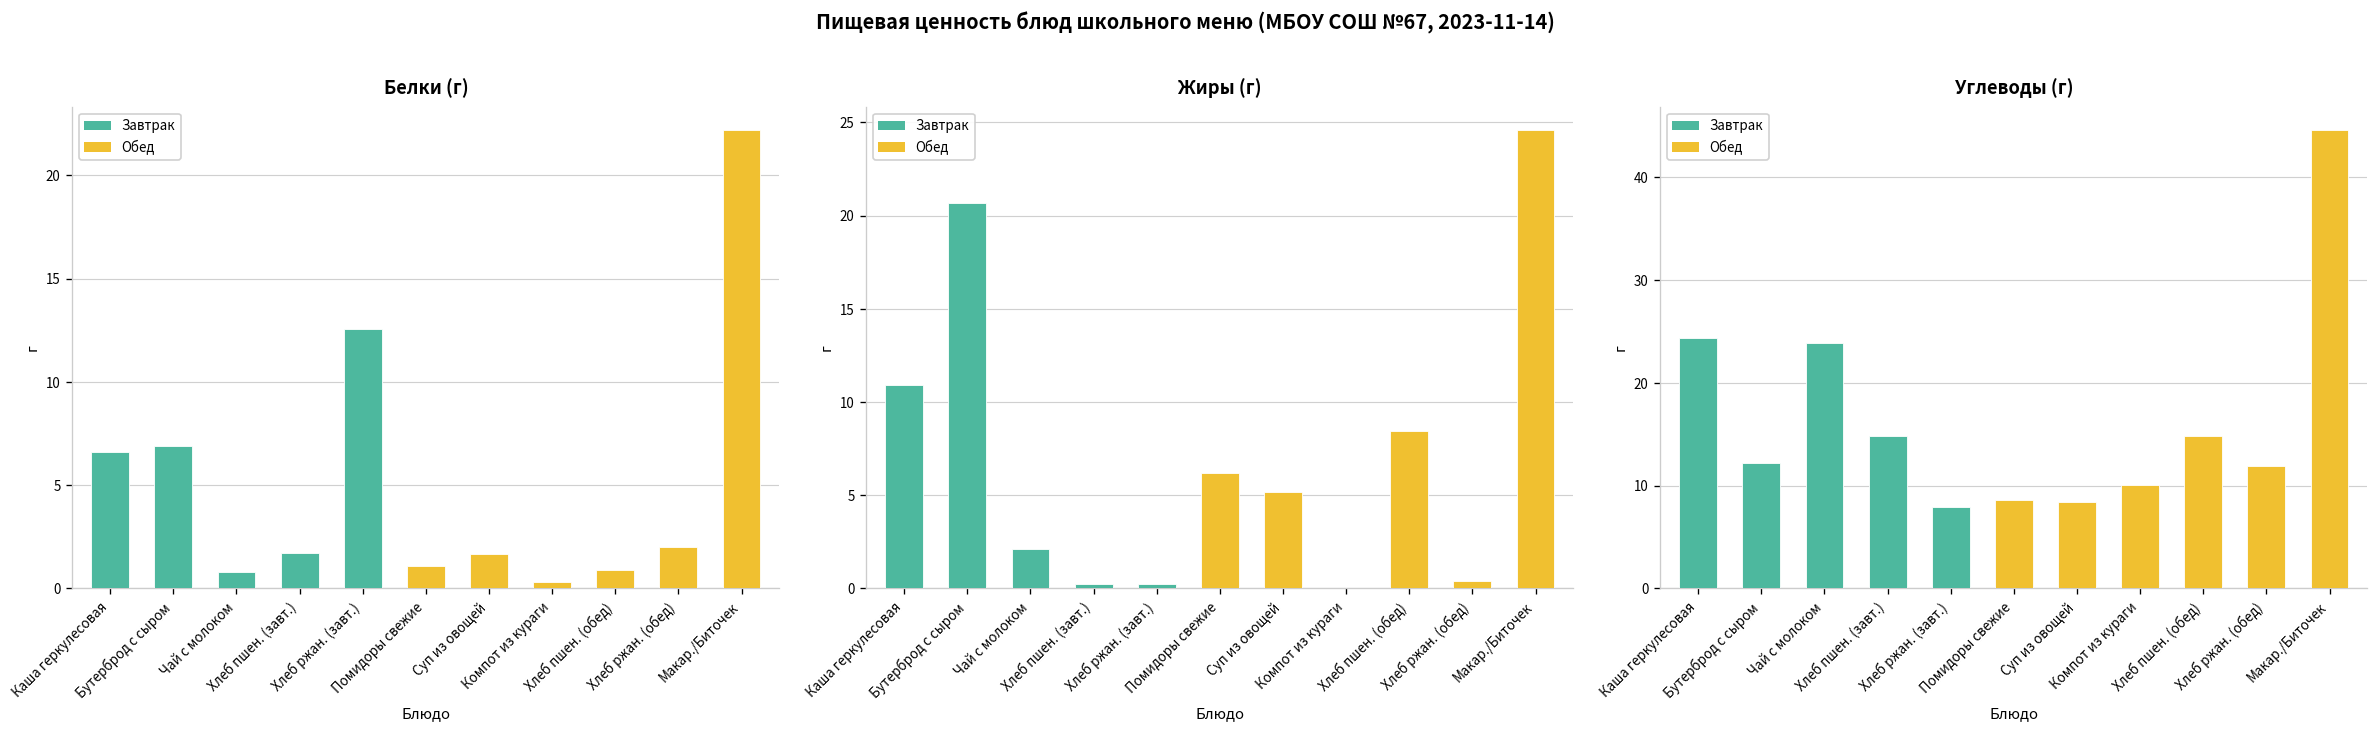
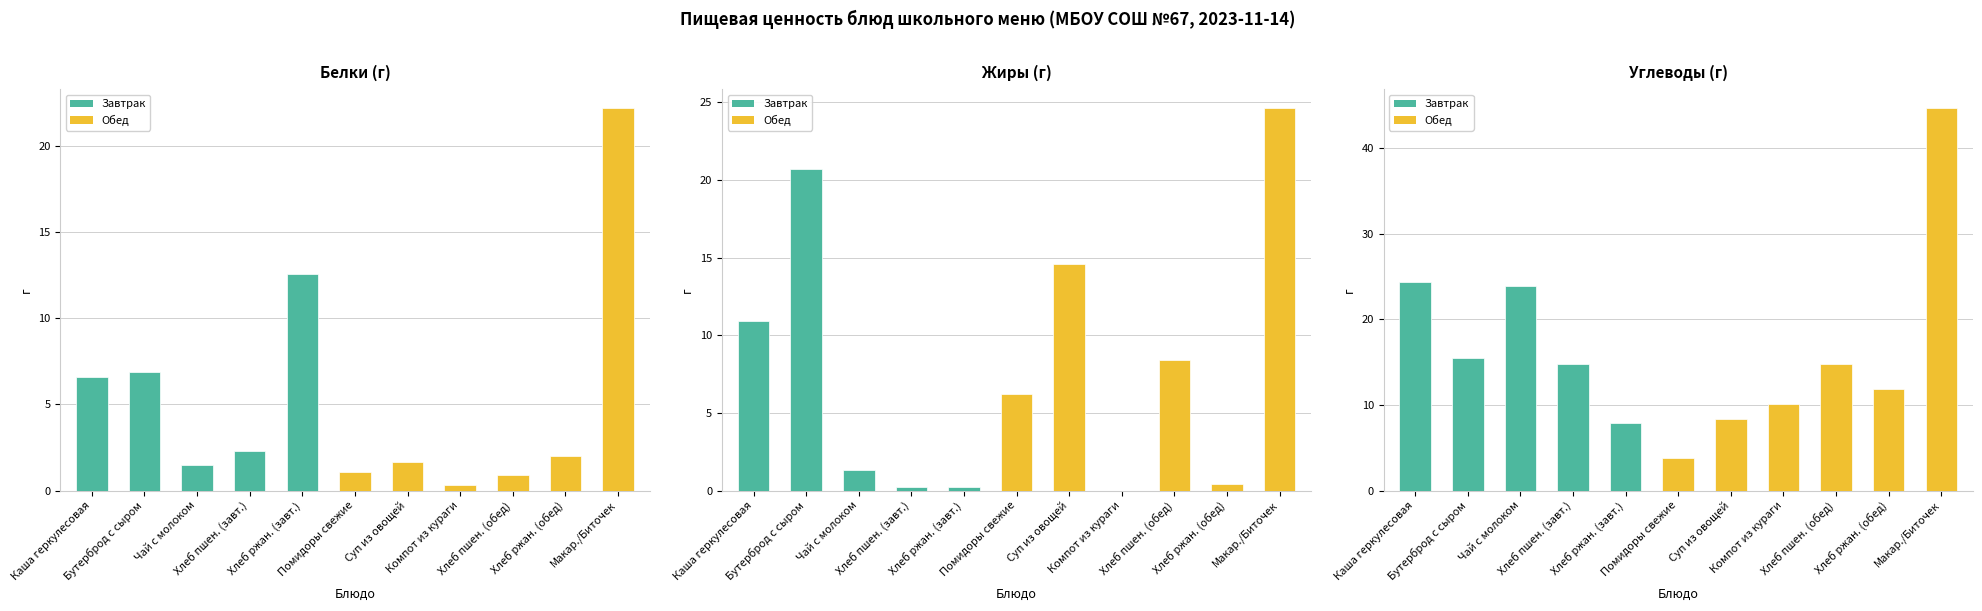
  {
    "Белки (г)": {
      "Каша геркулесовая": 6.6,
      "Бутерброд с сыром": 6.9,
-     "Чай с молоком": 0.8,
-     "Хлеб пшен. (завт.)": 1.7,
+     "Чай с молоком": 1.5,
+     "Хлеб пшен. (завт.)": 2.3,
      "Хлеб ржан. (завт.)": 12.6,
      "Помидоры свежие": 1.1,
      "Суп из овощей": 1.7,
      "Компот из кураги": 0.3,
      "Хлеб пшен. (обед)": 0.9,
      "Хлеб ржан. (обед)": 2.0,
      "Макар./Биточек": 22.2
    },
    "Жиры (г)": {
      "Каша геркулесовая": 10.9,
      "Бутерброд с сыром": 20.7,
-     "Чай с молоком": 2.1,
+     "Чай с молоком": 1.3,
      "Хлеб пшен. (завт.)": 0.2,
      "Хлеб ржан. (завт.)": 0.2,
      "Помидоры свежие": 6.2,
-     "Суп из овощей": 5.2,
+     "Суп из овощей": 14.6,
      "Компот из кураги": 0.0,
      "Хлеб пшен. (обед)": 8.4,
      "Хлеб ржан. (обед)": 0.4,
      "Макар./Биточек": 24.6
    },
    "Углеводы (г)": {
      "Каша геркулесовая": 24,
-     "Бутерброд с сыром": 12,
+     "Бутерброд с сыром": 16,
      "Чай с молоком": 24,
      "Хлеб пшен. (завт.)": 15,
      "Хлеб ржан. (завт.)": 8,
-     "Помидоры свежие": 9,
+     "Помидоры свежие": 4,
      "Суп из овощей": 8,
      "Компот из кураги": 10,
      "Хлеб пшен. (обед)": 15,
      "Хлеб ржан. (обед)": 12,
      "Макар./Биточек": 45
    }
  }
